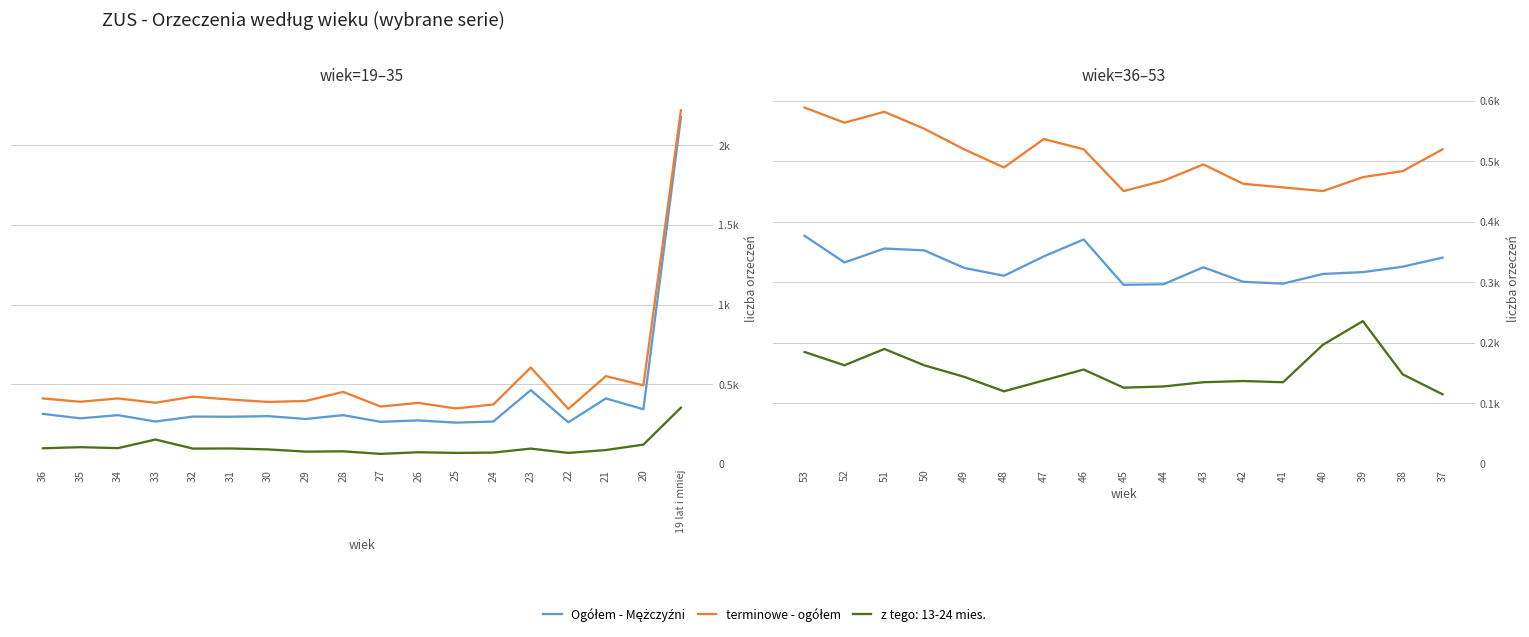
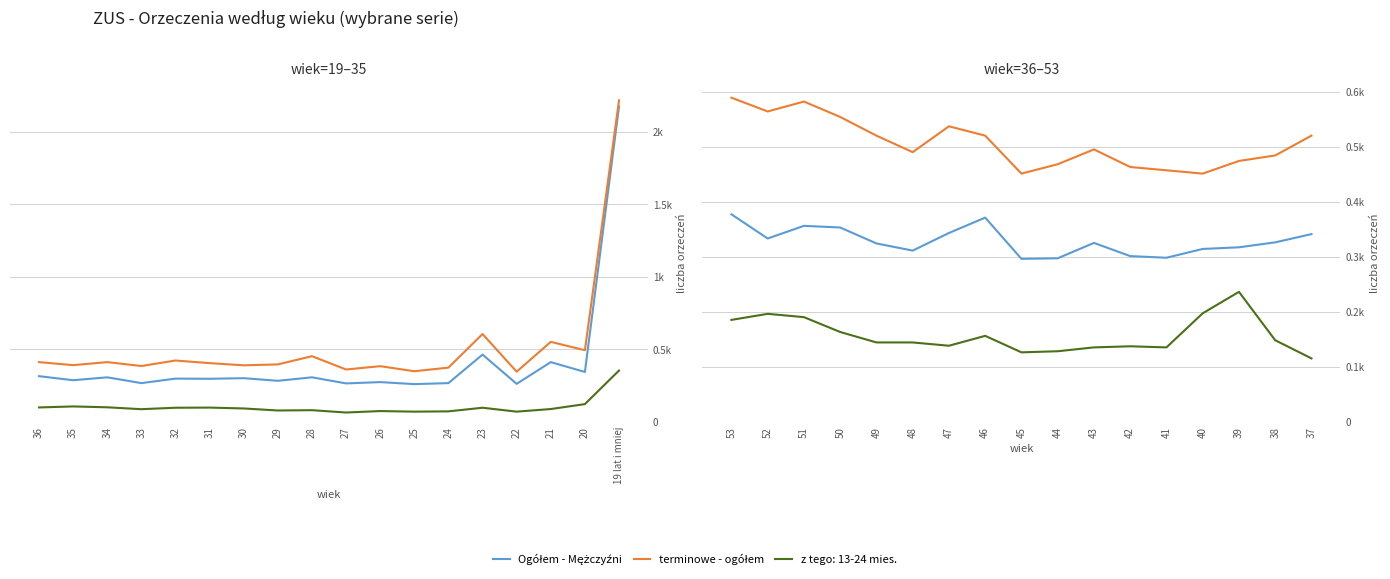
  {
    "wiek=19–35": {
      "Ogółem - Mężczyźni": {
        "36": 310,
        "35": 290,
        "34": 310,
        "33": 270,
        "32": 300,
        "31": 300,
        "30": 300,
        "29": 280,
        "28": 310,
        "27": 260,
        "26": 270,
        "25": 260,
        "24": 270,
        "23": 460,
        "22": 260,
        "21": 410,
        "20": 340,
        "19 lat i mniej": 2180
      },
      "terminowe - ogółem": {
        "36": 410,
        "35": 390,
        "34": 410,
        "33": 380,
        "32": 420,
        "31": 400,
        "30": 390,
        "29": 400,
        "28": 450,
        "27": 360,
        "26": 380,
        "25": 350,
        "24": 370,
        "23": 610,
        "22": 350,
        "21": 550,
        "20": 490,
        "19 lat i mniej": 2220
      },
      "z tego: 13-24 mies.": {
        "36": 100,
        "35": 110,
        "34": 100,
-       "33": 150,
+       "33": 90,
        "32": 100,
        "31": 100,
        "30": 90,
        "29": 80,
        "28": 80,
        "27": 60,
        "26": 70,
        "25": 70,
        "24": 70,
        "23": 100,
        "22": 70,
        "21": 90,
        "20": 120,
        "19 lat i mniej": 350
      }
    },
    "wiek=36–53": {
      "Ogółem - Mężczyźni": {
        "53": 380,
        "52": 330,
        "51": 360,
        "50": 350,
        "49": 320,
        "48": 310,
        "47": 340,
        "46": 370,
        "45": 300,
        "44": 300,
        "43": 330,
        "42": 300,
        "41": 300,
        "40": 310,
        "39": 320,
        "38": 330,
        "37": 340
      },
      "terminowe - ogółem": {
        "53": 590,
        "52": 560,
        "51": 580,
        "50": 550,
        "49": 520,
        "48": 490,
        "47": 540,
        "46": 520,
        "45": 450,
        "44": 470,
        "43": 500,
        "42": 460,
        "41": 460,
        "40": 450,
        "39": 470,
        "38": 480,
        "37": 520
      },
      "z tego: 13-24 mies.": {
        "53": 190,
-       "52": 160,
+       "52": 200,
        "51": 190,
        "50": 160,
        "49": 140,
-       "48": 120,
+       "48": 140,
        "47": 140,
        "46": 160,
        "45": 130,
        "44": 130,
        "43": 140,
        "42": 140,
        "41": 140,
        "40": 200,
        "39": 240,
        "38": 150,
        "37": 120
      }
    }
  }
